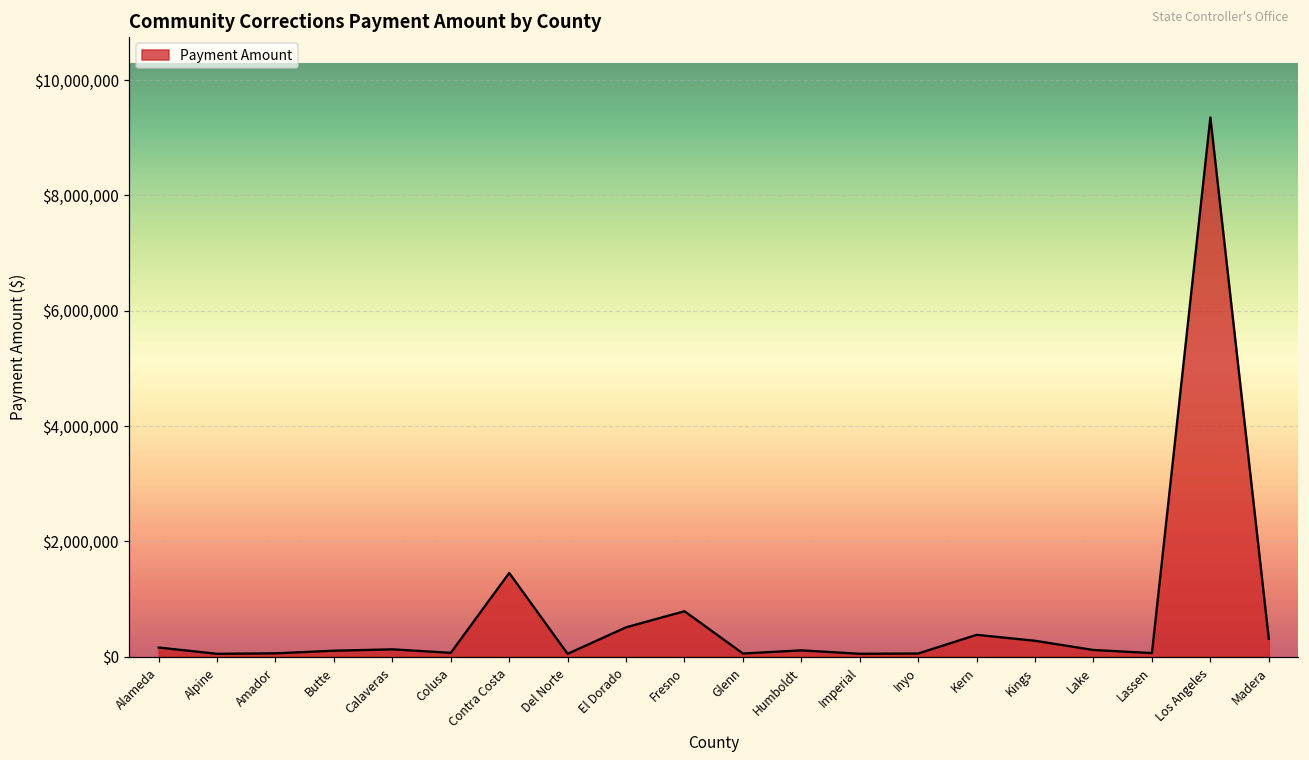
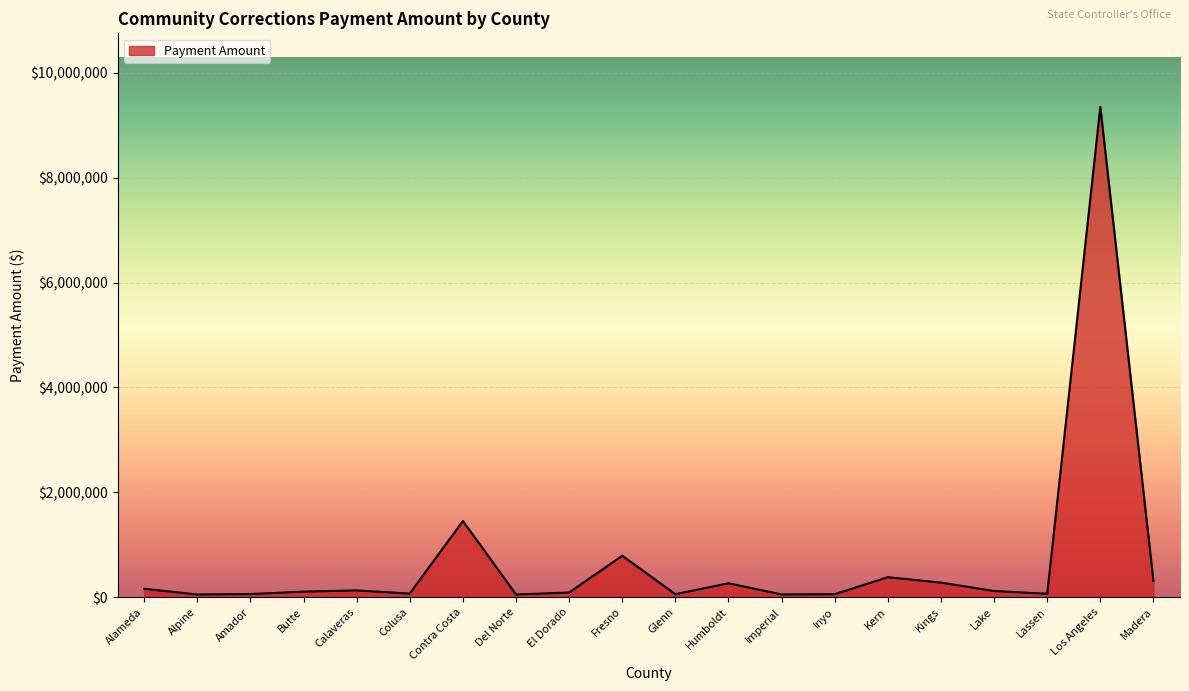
  {
    "Alameda": "$200,000",
    "Alpine": "$100,000",
    "Amador": "$100,000",
    "Butte": "$100,000",
    "Calaveras": "$100,000",
    "Colusa": "$100,000",
    "Contra Costa": "$1,500,000",
    "Del Norte": "$100,000",
-   "El Dorado": "$500,000",
+   "El Dorado": "$100,000",
    "Fresno": "$800,000",
    "Glenn": "$100,000",
-   "Humboldt": "$100,000",
+   "Humboldt": "$300,000",
    "Imperial": "$100,000",
    "Inyo": "$100,000",
    "Kern": "$400,000",
    "Kings": "$300,000",
    "Lake": "$100,000",
    "Lassen": "$100,000",
    "Los Angeles": "$9,400,000",
    "Madera": "$300,000"
  }
